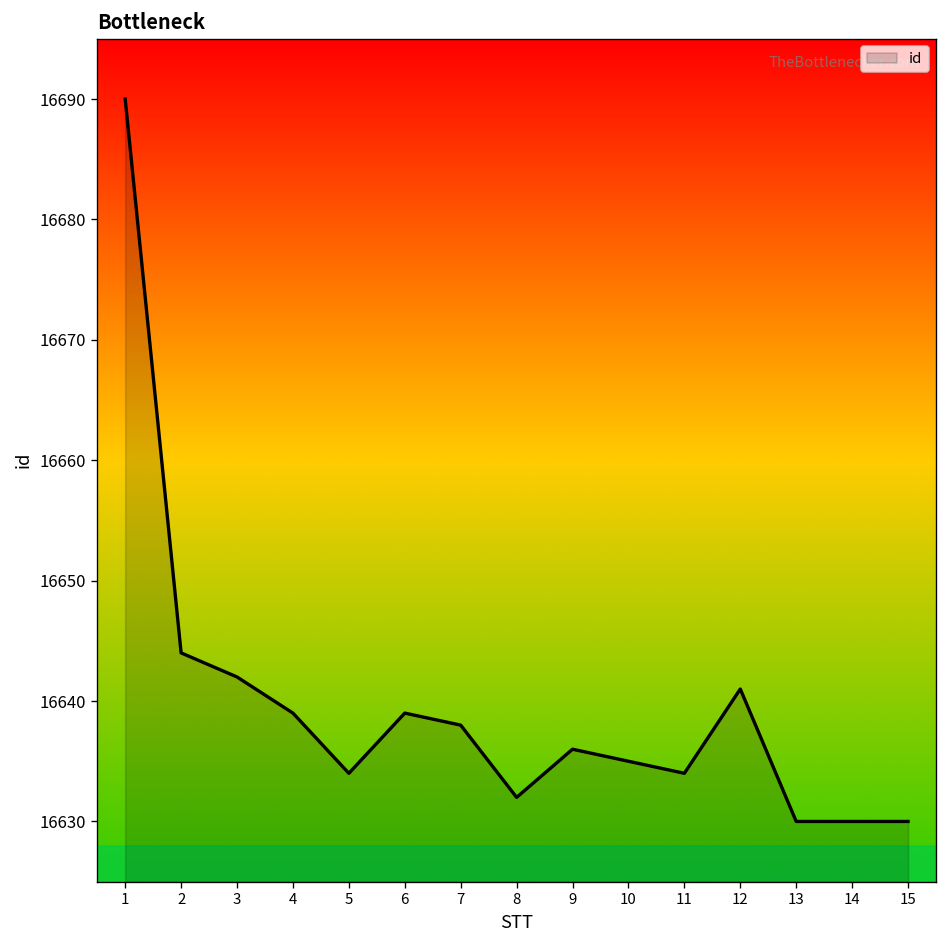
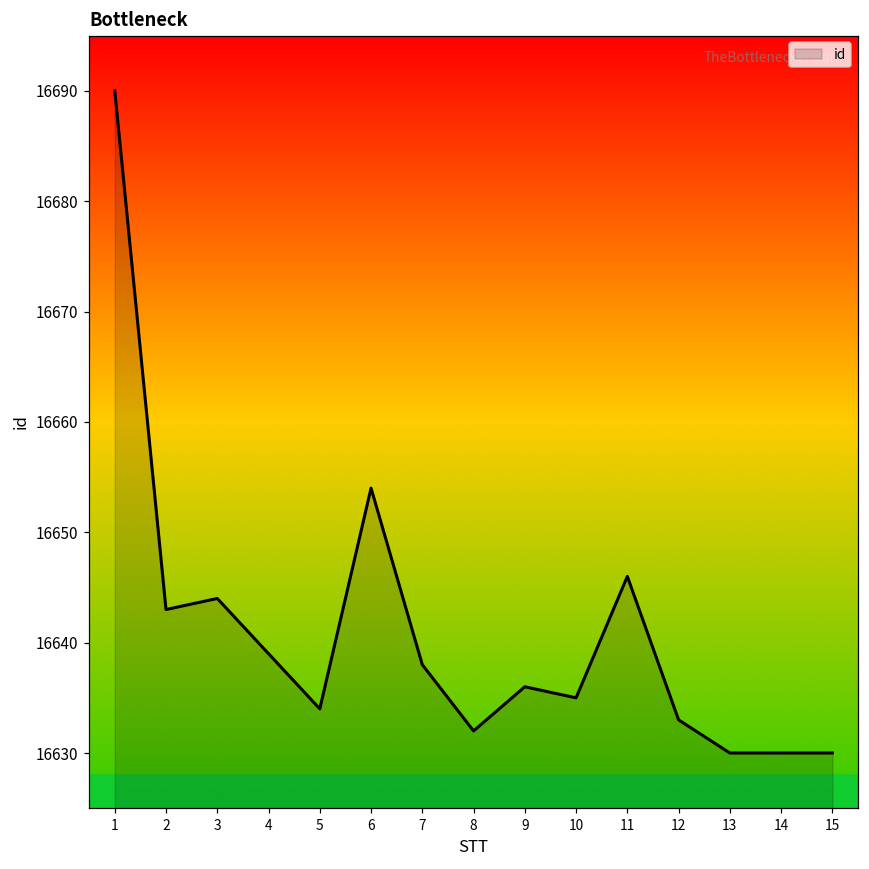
  {
    "1": 16690,
-   "2": 16644,
-   "3": 16642,
+   "2": 16643,
+   "3": 16644,
    "4": 16639,
    "5": 16634,
-   "6": 16639,
+   "6": 16654,
    "7": 16638,
    "8": 16632,
    "9": 16636,
    "10": 16635,
-   "11": 16634,
-   "12": 16641,
+   "11": 16646,
+   "12": 16633,
    "13": 16630,
    "14": 16630,
    "15": 16630
  }
